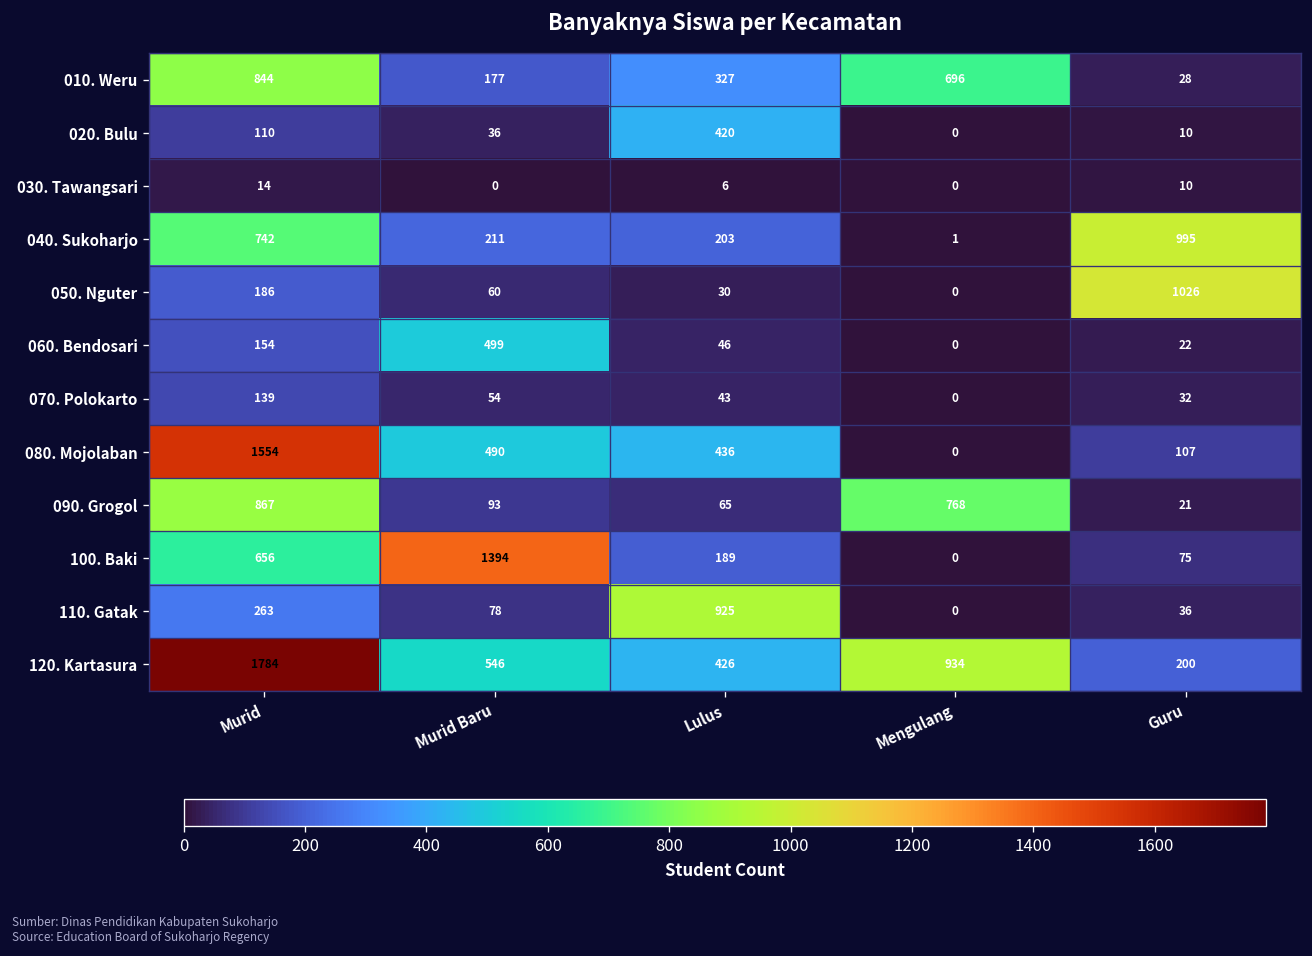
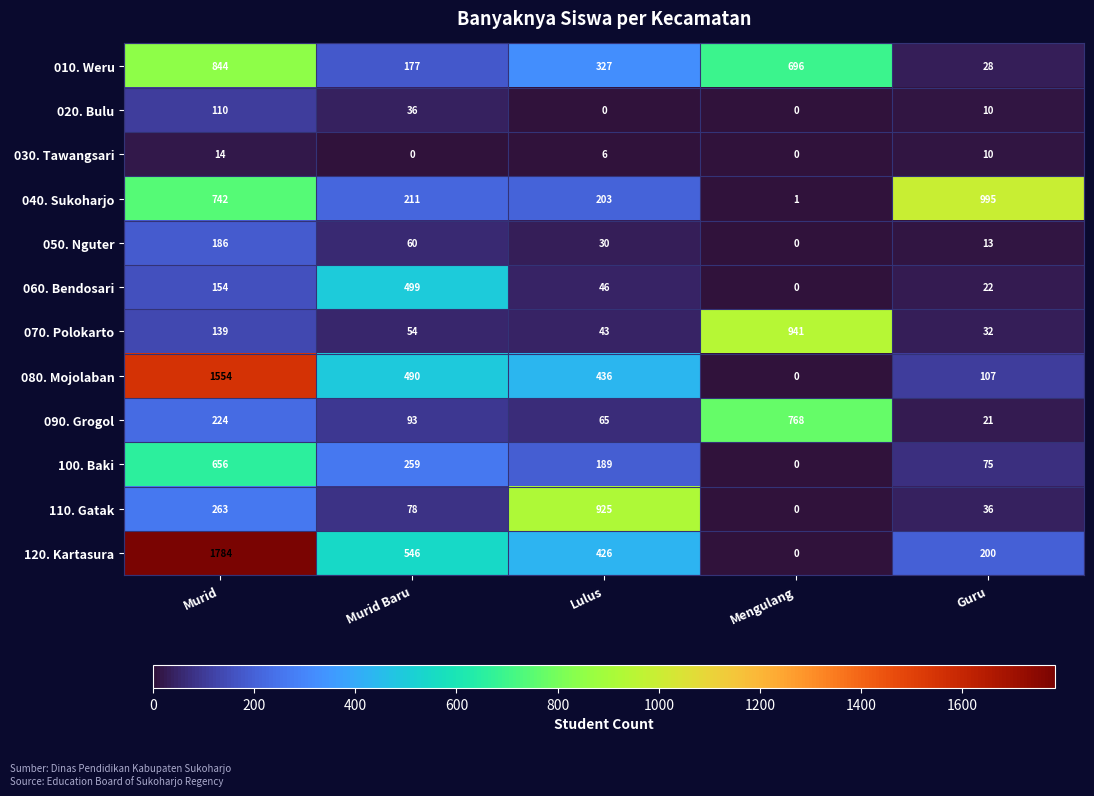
  {
    "010. Weru": {
      "Murid": 844,
      "Murid Baru": 177,
      "Lulus": 327,
      "Mengulang": 696,
      "Guru": 28
    },
    "020. Bulu": {
      "Murid": 110,
      "Murid Baru": 36,
-     "Lulus": 420,
+     "Lulus": 0,
      "Mengulang": 0,
      "Guru": 10
    },
    "030. Tawangsari": {
      "Murid": 14,
      "Murid Baru": 0,
      "Lulus": 6,
      "Mengulang": 0,
      "Guru": 10
    },
    "040. Sukoharjo": {
      "Murid": 742,
      "Murid Baru": 211,
      "Lulus": 203,
      "Mengulang": 1,
      "Guru": 995
    },
    "050. Nguter": {
      "Murid": 186,
      "Murid Baru": 60,
      "Lulus": 30,
      "Mengulang": 0,
-     "Guru": 1026
+     "Guru": 13
    },
    "060. Bendosari": {
      "Murid": 154,
      "Murid Baru": 499,
      "Lulus": 46,
      "Mengulang": 0,
      "Guru": 22
    },
    "070. Polokarto": {
      "Murid": 139,
      "Murid Baru": 54,
      "Lulus": 43,
-     "Mengulang": 0,
+     "Mengulang": 941,
      "Guru": 32
    },
    "080. Mojolaban": {
      "Murid": 1554,
      "Murid Baru": 490,
      "Lulus": 436,
      "Mengulang": 0,
      "Guru": 107
    },
    "090. Grogol": {
-     "Murid": 867,
+     "Murid": 224,
      "Murid Baru": 93,
      "Lulus": 65,
      "Mengulang": 768,
      "Guru": 21
    },
    "100. Baki": {
      "Murid": 656,
-     "Murid Baru": 1394,
+     "Murid Baru": 259,
      "Lulus": 189,
      "Mengulang": 0,
      "Guru": 75
    },
    "110. Gatak": {
      "Murid": 263,
      "Murid Baru": 78,
      "Lulus": 925,
      "Mengulang": 0,
      "Guru": 36
    },
    "120. Kartasura": {
      "Murid": 1784,
      "Murid Baru": 546,
      "Lulus": 426,
-     "Mengulang": 934,
+     "Mengulang": 0,
      "Guru": 200
    }
  }
